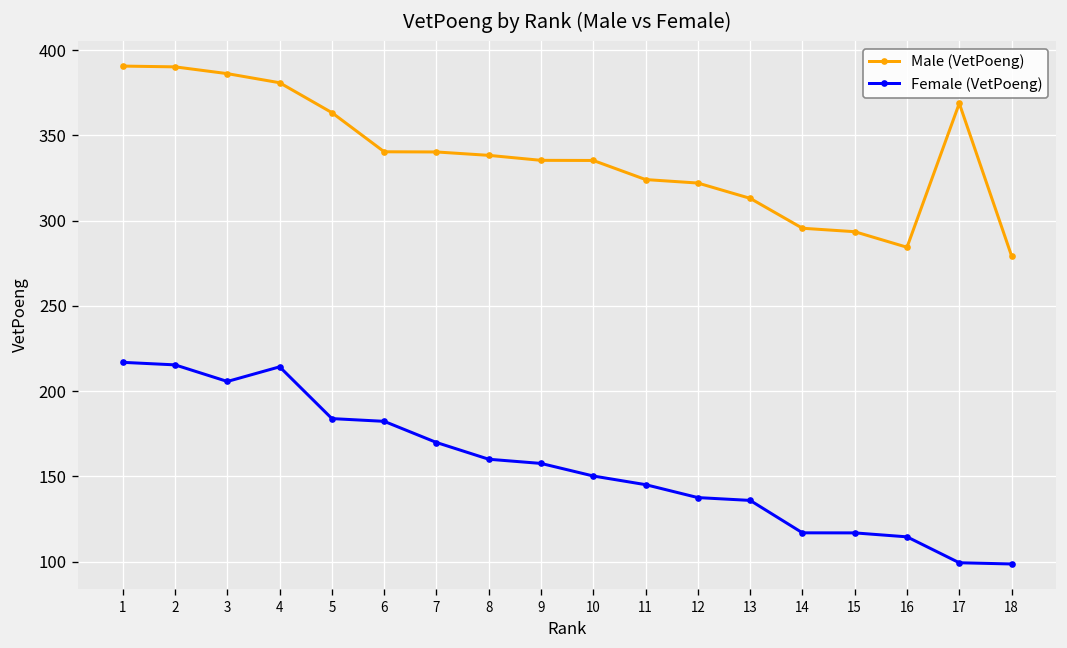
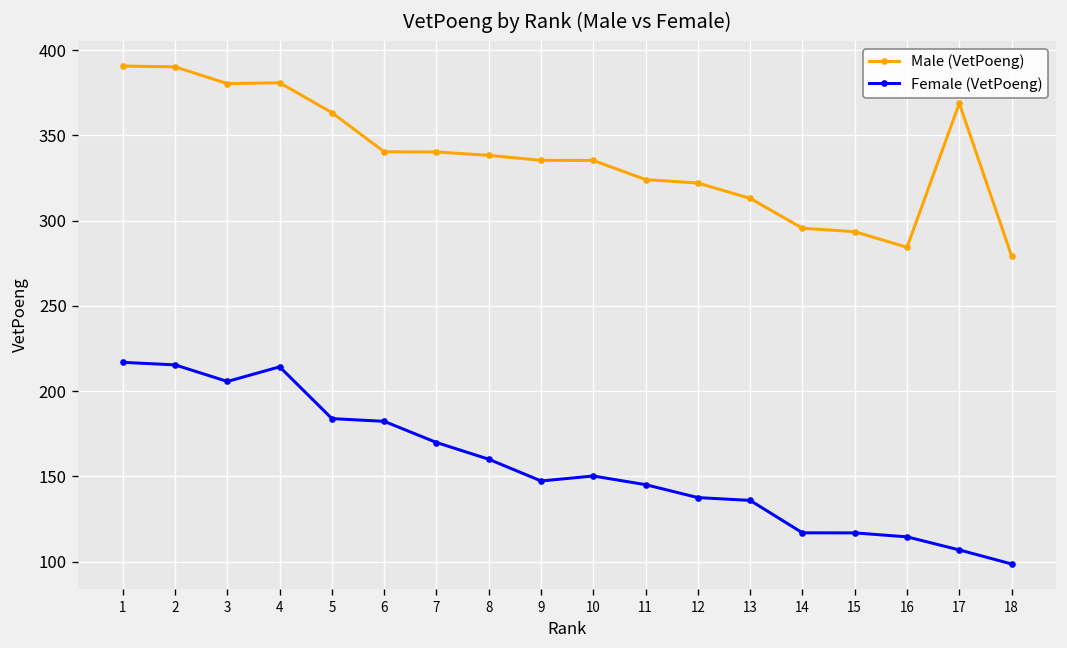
  {
    "Male (VetPoeng)": {
      "1": 391,
      "2": 390,
-     "3": 386,
+     "3": 380,
      "4": 381,
      "5": 363,
      "6": 340,
      "7": 340,
      "8": 338,
      "9": 335,
      "10": 335,
      "11": 324,
      "12": 322,
      "13": 313,
      "14": 296,
      "15": 294,
      "16": 284,
      "17": 369,
      "18": 279
    },
    "Female (VetPoeng)": {
      "1": 217,
      "2": 215,
      "3": 206,
      "4": 214,
      "5": 184,
      "6": 182,
      "7": 170,
      "8": 160,
-     "9": 158,
+     "9": 147,
      "10": 150,
      "11": 145,
      "12": 138,
      "13": 136,
      "14": 117,
      "15": 117,
      "16": 115,
-     "17": 99,
+     "17": 107,
      "18": 99
    }
  }
